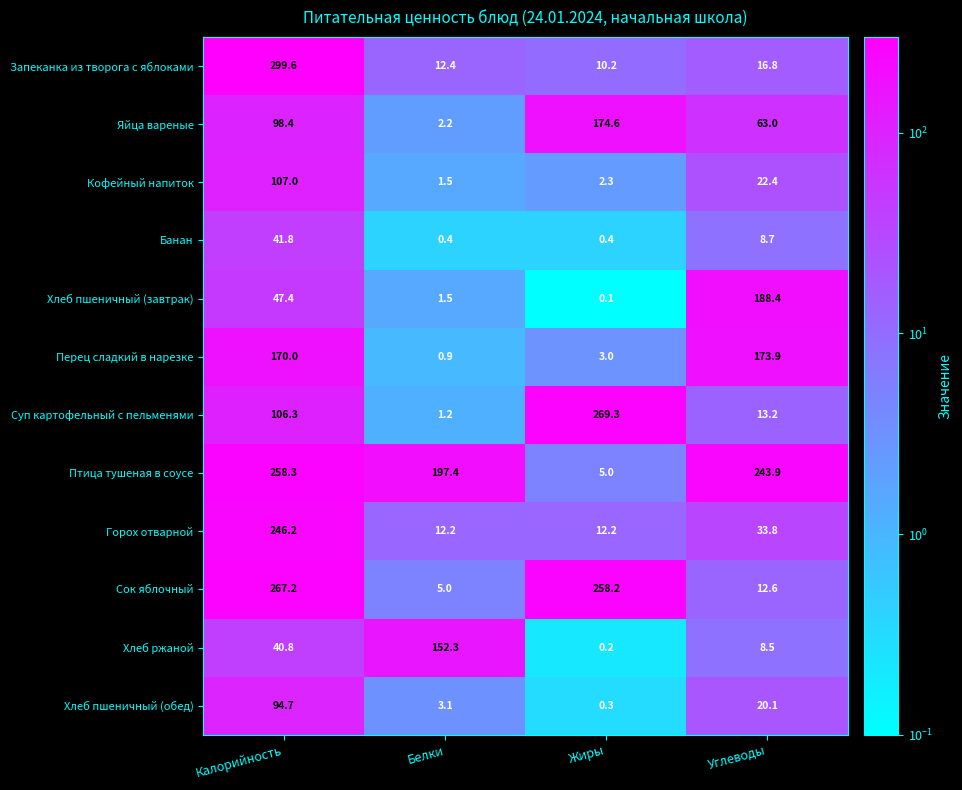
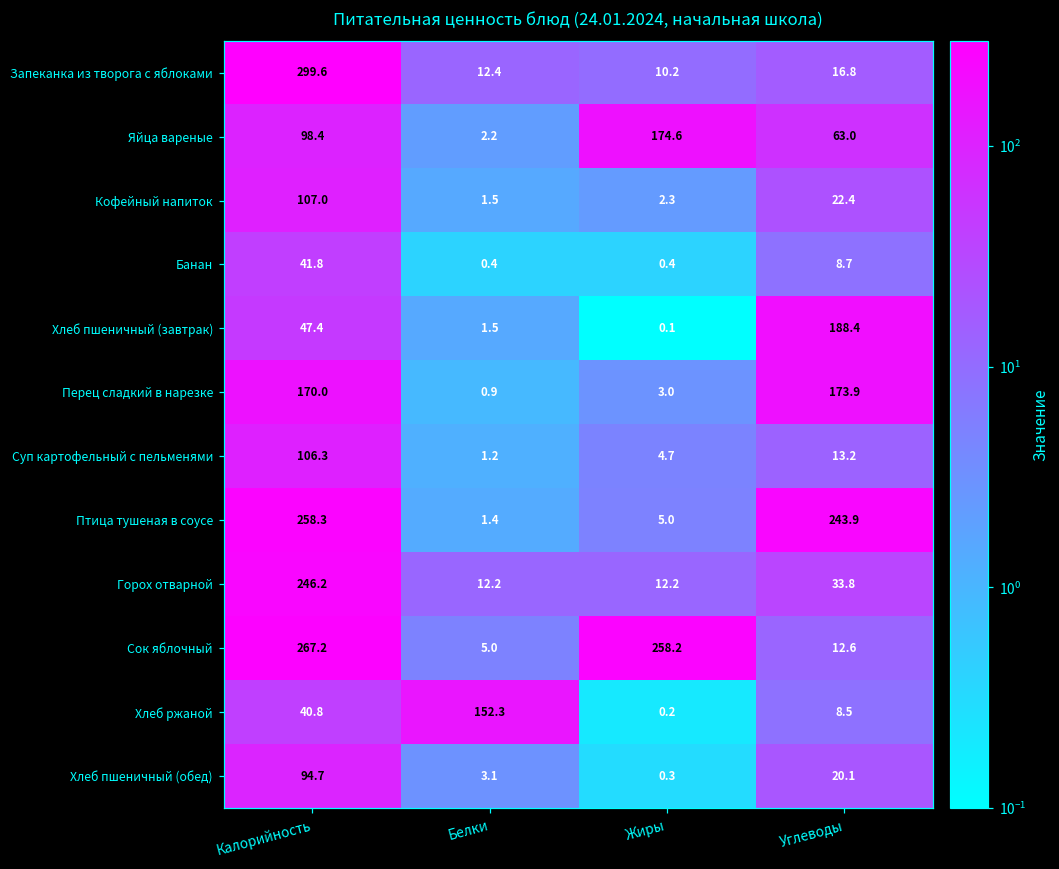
  {
    "Запеканка из творога с яблоками": {
      "Калорийность": 299.6,
      "Белки": 12.4,
      "Жиры": 10.2,
      "Углеводы": 16.8
    },
    "Яйца вареные": {
      "Калорийность": 98.4,
      "Белки": 2.2,
      "Жиры": 174.6,
      "Углеводы": 63.0
    },
    "Кофейный напиток": {
      "Калорийность": 107.0,
      "Белки": 1.5,
      "Жиры": 2.3,
      "Углеводы": 22.4
    },
    "Банан": {
      "Калорийность": 41.8,
      "Белки": 0.4,
      "Жиры": 0.4,
      "Углеводы": 8.7
    },
    "Хлеб пшеничный (завтрак)": {
      "Калорийность": 47.4,
      "Белки": 1.5,
      "Жиры": 0.1,
      "Углеводы": 188.4
    },
    "Перец сладкий в нарезке": {
      "Калорийность": 170.0,
      "Белки": 0.9,
      "Жиры": 3.0,
      "Углеводы": 173.9
    },
    "Суп картофельный с пельменями": {
      "Калорийность": 106.3,
      "Белки": 1.2,
-     "Жиры": 269.3,
+     "Жиры": 4.7,
      "Углеводы": 13.2
    },
    "Птица тушеная в соусе": {
      "Калорийность": 258.3,
-     "Белки": 197.4,
+     "Белки": 1.4,
      "Жиры": 5.0,
      "Углеводы": 243.9
    },
    "Горох отварной": {
      "Калорийность": 246.2,
      "Белки": 12.2,
      "Жиры": 12.2,
      "Углеводы": 33.8
    },
    "Сок яблочный": {
      "Калорийность": 267.2,
      "Белки": 5.0,
      "Жиры": 258.2,
      "Углеводы": 12.6
    },
    "Хлеб ржаной": {
      "Калорийность": 40.8,
      "Белки": 152.3,
      "Жиры": 0.2,
      "Углеводы": 8.5
    },
    "Хлеб пшеничный (обед)": {
      "Калорийность": 94.7,
      "Белки": 3.1,
      "Жиры": 0.3,
      "Углеводы": 20.1
    }
  }
